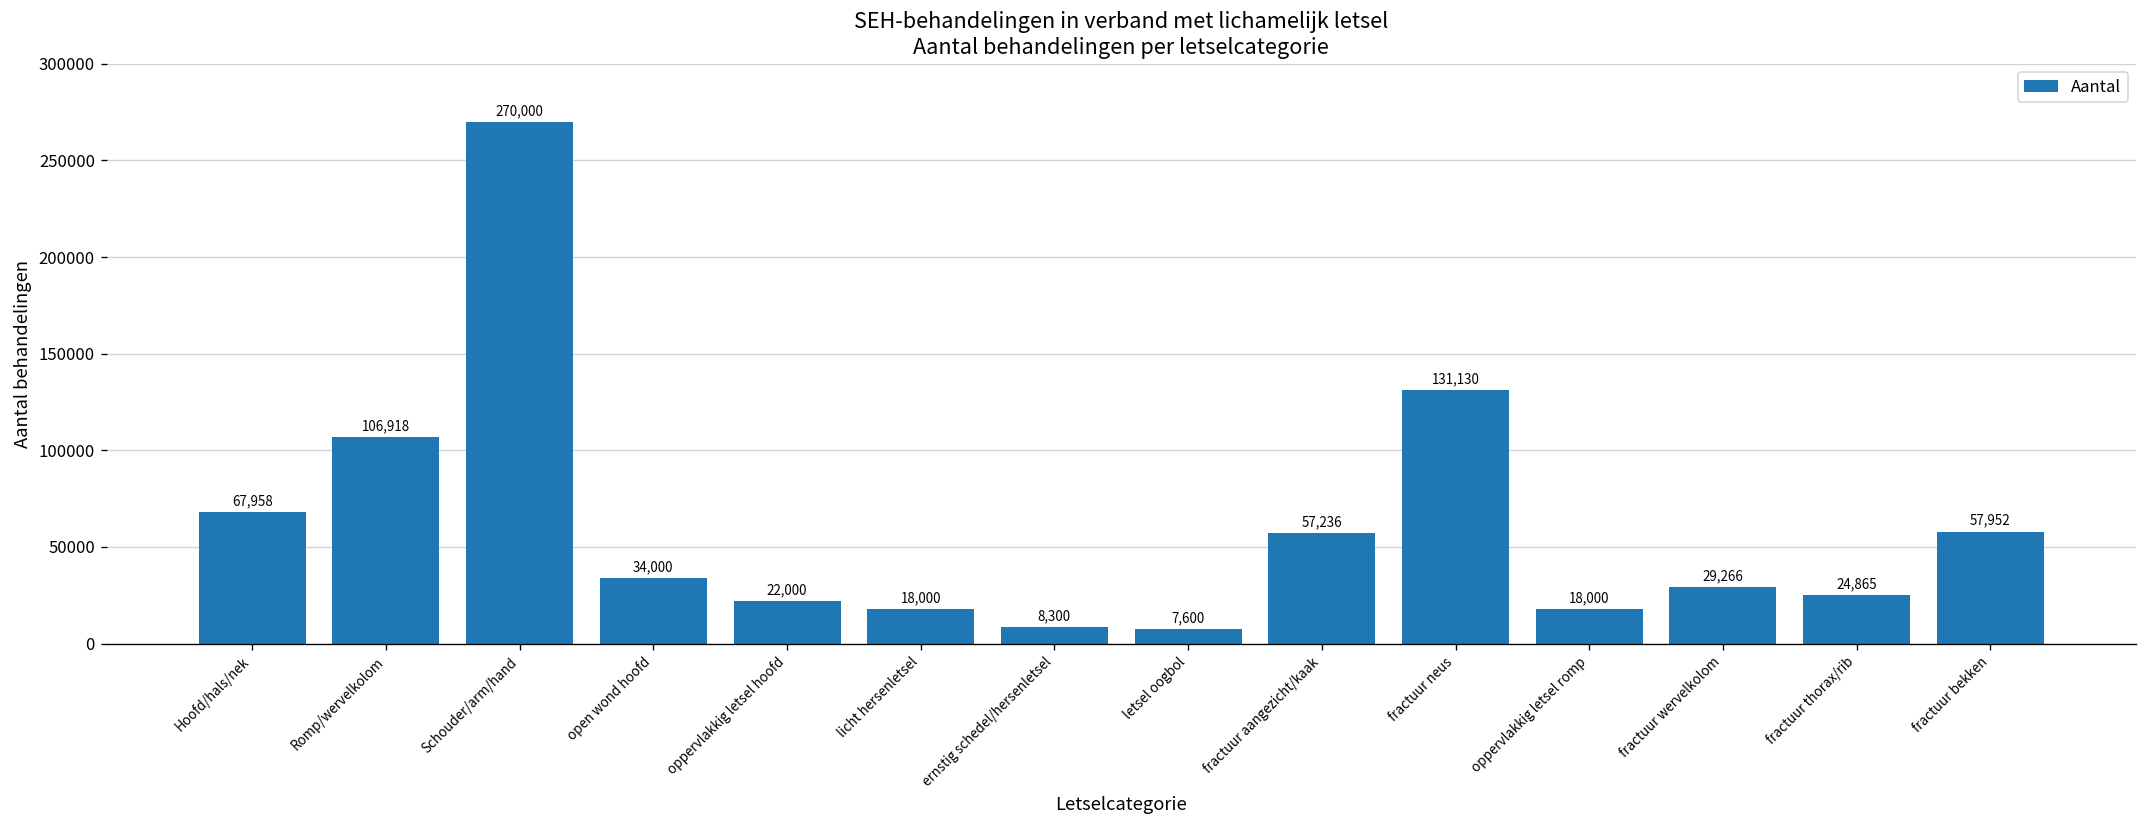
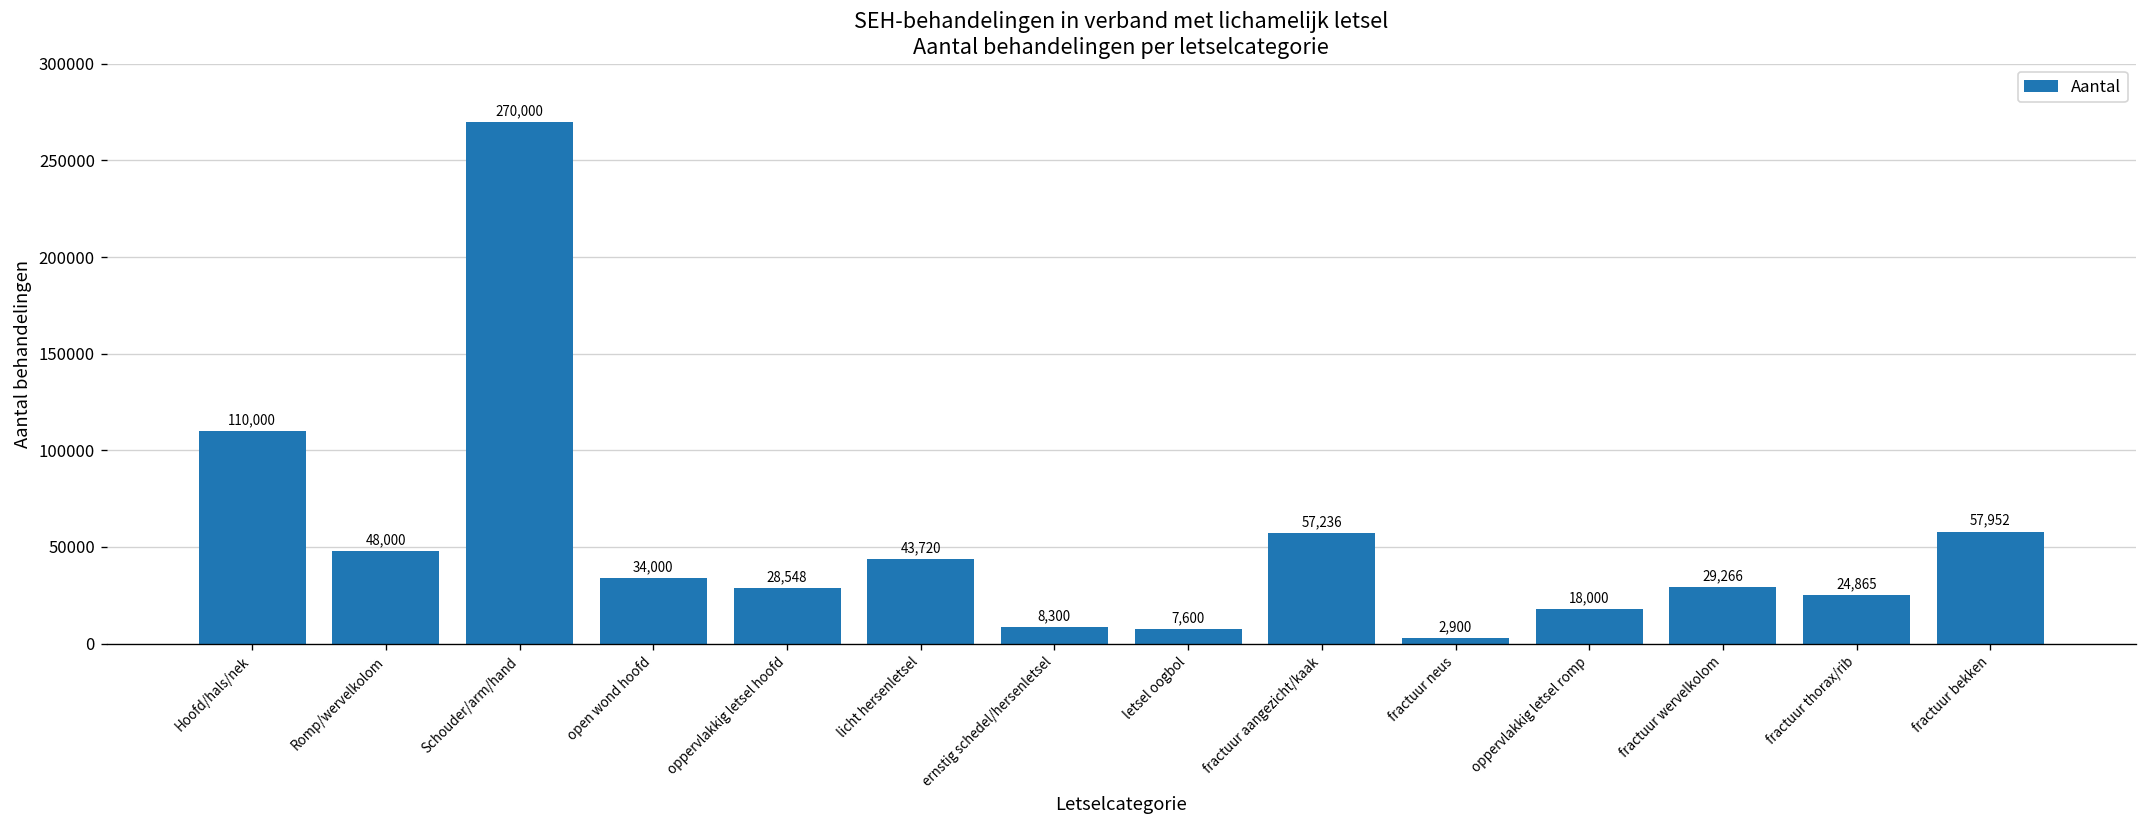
  {
-   "Hoofd/hals/nek": "67,958",
-   "Romp/wervelkolom": "106,918",
+   "Hoofd/hals/nek": "110,000",
+   "Romp/wervelkolom": "48,000",
    "Schouder/arm/hand": "270,000",
    "open wond hoofd": "34,000",
-   "oppervlakkig letsel hoofd": "22,000",
-   "licht hersenletsel": "18,000",
+   "oppervlakkig letsel hoofd": "28,548",
+   "licht hersenletsel": "43,720",
    "ernstig schedel/hersenletsel": "8,300",
    "letsel oogbol": "7,600",
    "fractuur aangezicht/kaak": "57,236",
-   "fractuur neus": "131,130",
+   "fractuur neus": "2,900",
    "oppervlakkig letsel romp": "18,000",
    "fractuur wervelkolom": "29,266",
    "fractuur thorax/rib": "24,865",
    "fractuur bekken": "57,952"
  }
